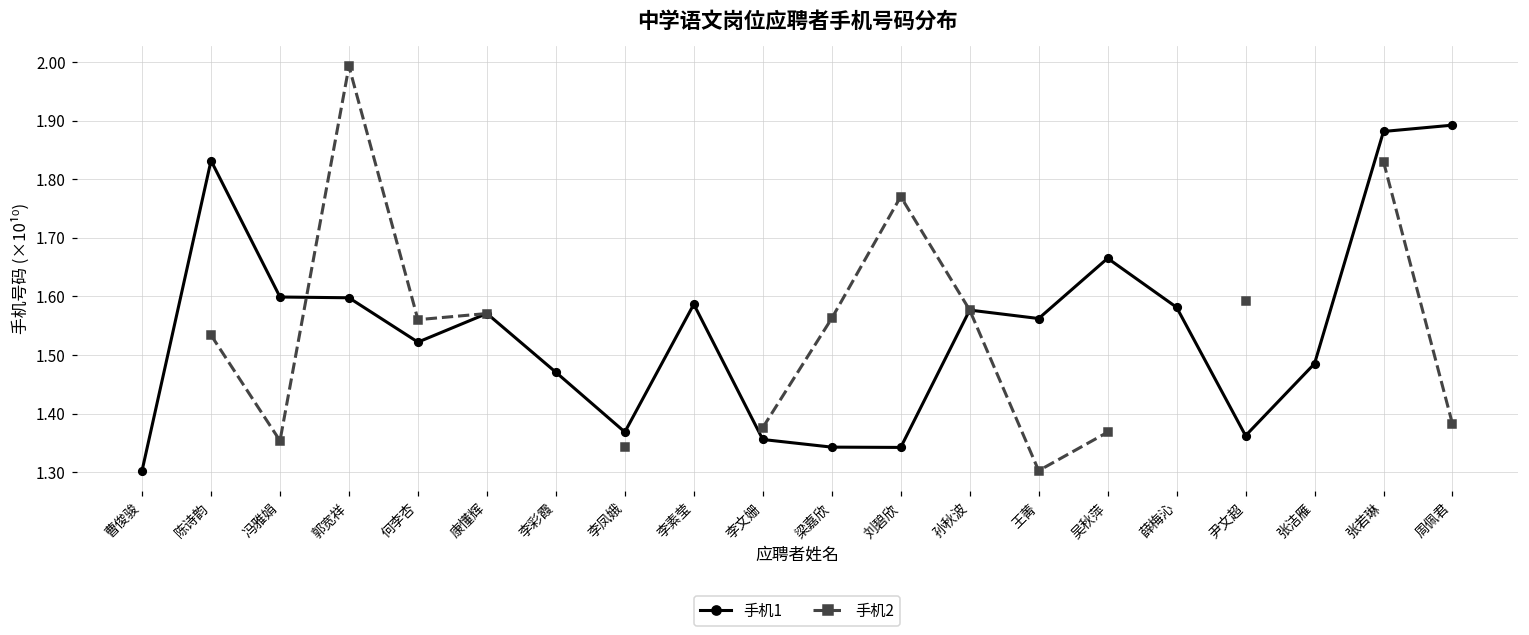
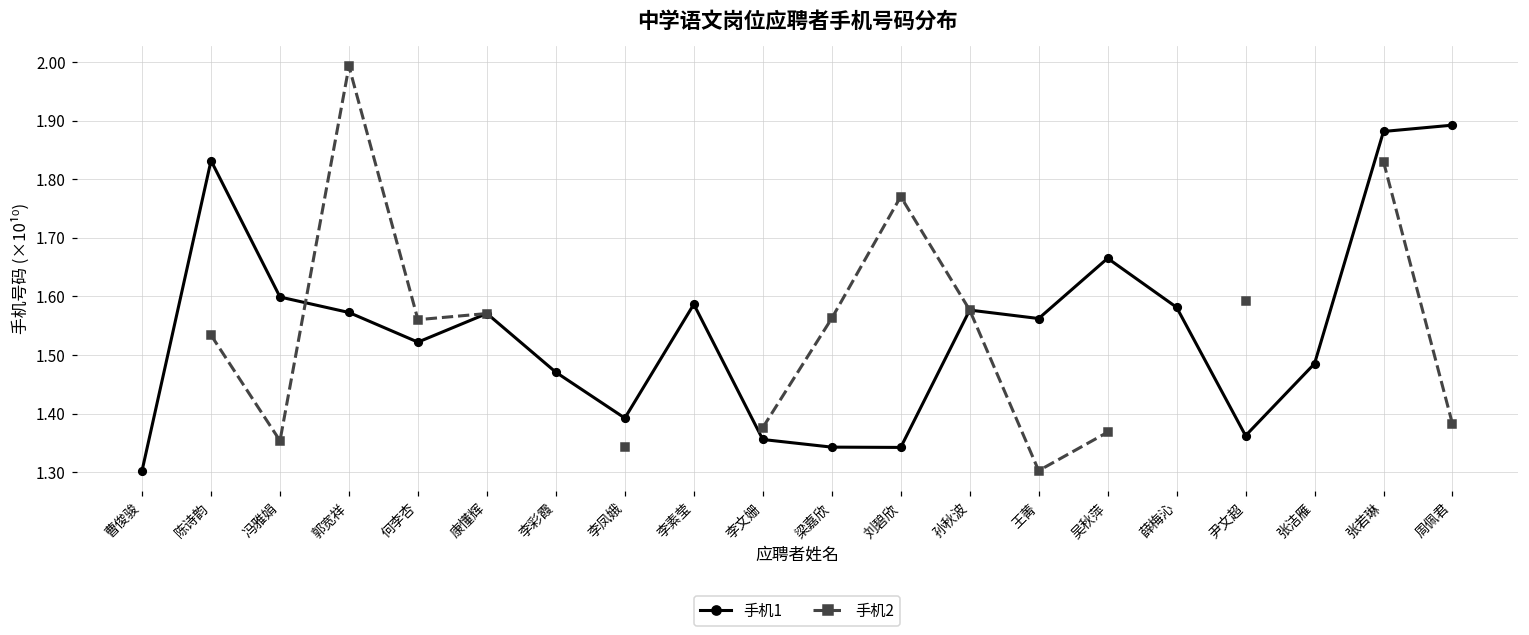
  {
    "手机1": {
      "曹俊骏": 1.30,
      "陈诗韵": 1.83,
      "冯雅娟": 1.60,
-     "郭宽祥": 1.60,
+     "郭宽祥": 1.57,
      "何李杏": 1.52,
      "李彩霞": 1.47,
-     "李凤娥": 1.37,
+     "李凤娥": 1.39,
      "李素莹": 1.59,
      "李文姗": 1.36,
      "梁嘉欣": 1.34,
      "刘碧欣": 1.34,
      "王菁": 1.56,
      "吴秋萍": 1.67,
      "薛梅沁": 1.58,
      "尹文超": 1.36,
      "张洁雁": 1.49,
      "张若琳": 1.88,
      "周佩君": 1.89
    },
    "手机2": {
      "陈诗韵": 1.53,
      "冯雅娟": 1.35,
      "郭宽祥": 1.99,
      "何李杏": 1.56,
      "李凤娥": 1.34,
      "李文姗": 1.38,
      "梁嘉欣": 1.56,
      "刘碧欣": 1.77,
      "王菁": 1.30,
      "吴秋萍": 1.37,
      "尹文超": 1.59,
      "张若琳": 1.83,
      "周佩君": 1.38
    }
  }
